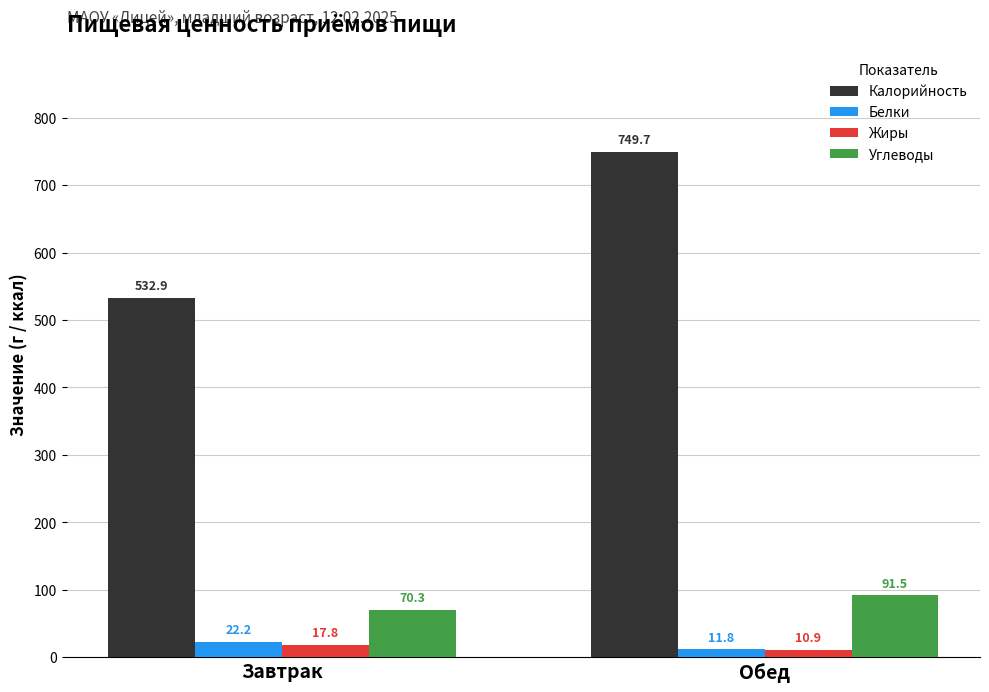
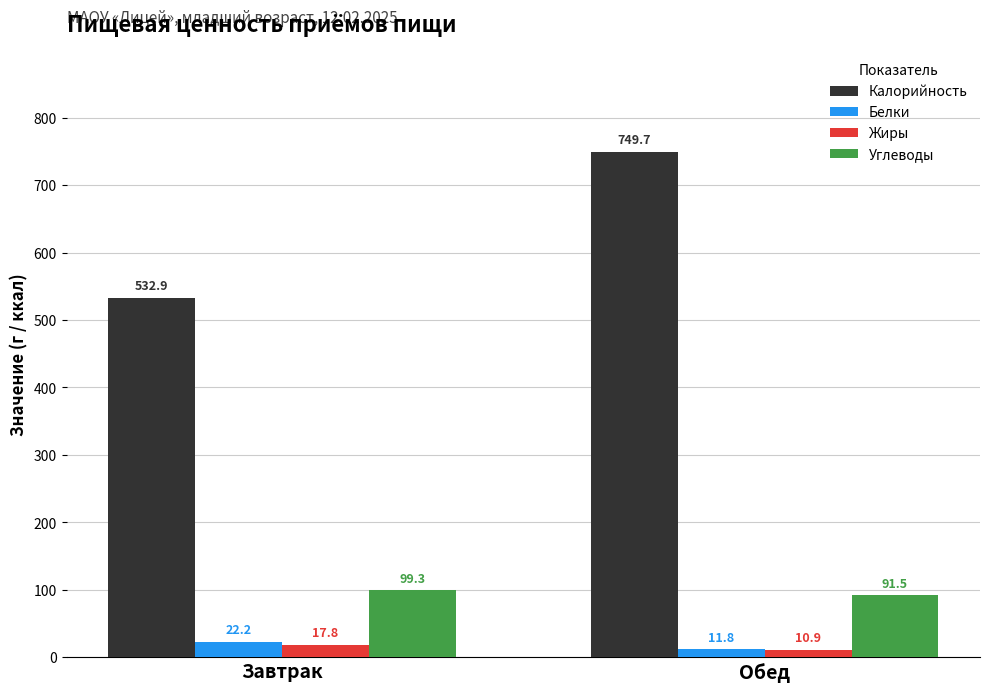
  {
    "Калорийность": {
      "Завтрак": 532.9,
      "Обед": 749.7
    },
    "Белки": {
      "Завтрак": 22.2,
      "Обед": 11.8
    },
    "Жиры": {
      "Завтрак": 17.8,
      "Обед": 10.9
    },
    "Углеводы": {
-     "Завтрак": 70.3,
+     "Завтрак": 99.3,
      "Обед": 91.5
    }
  }
